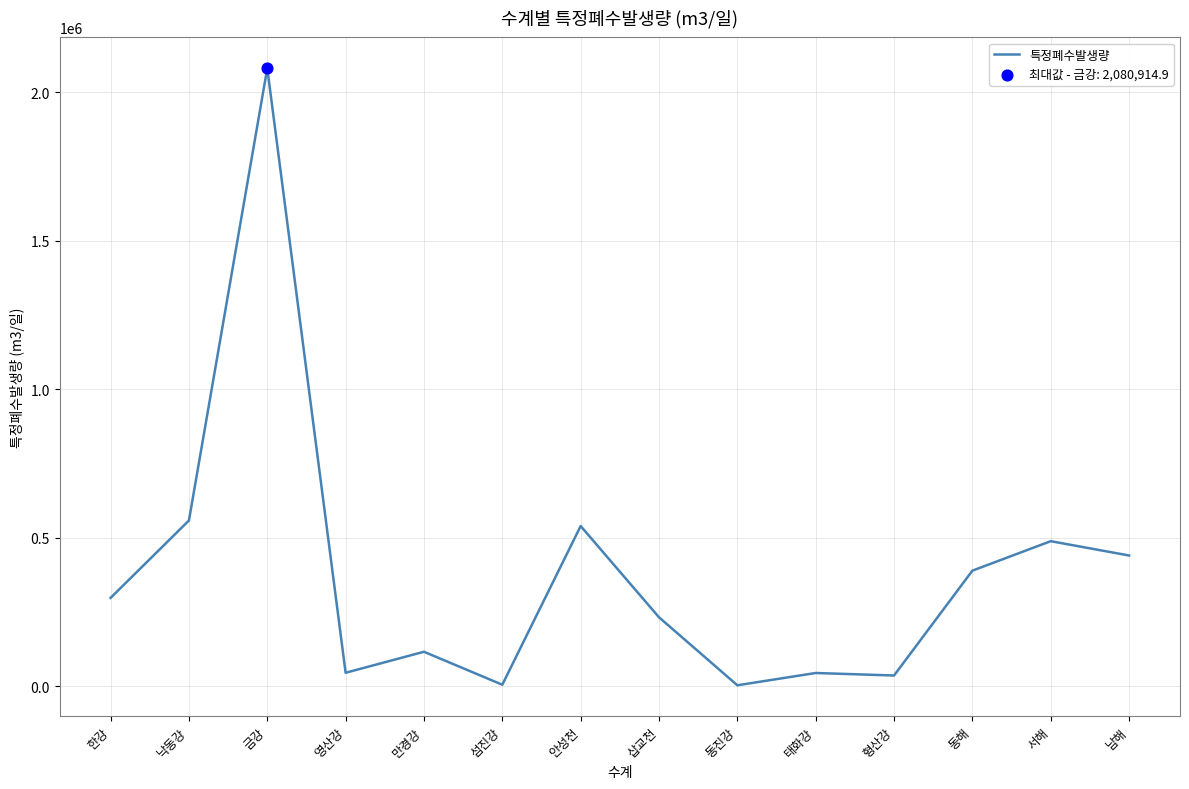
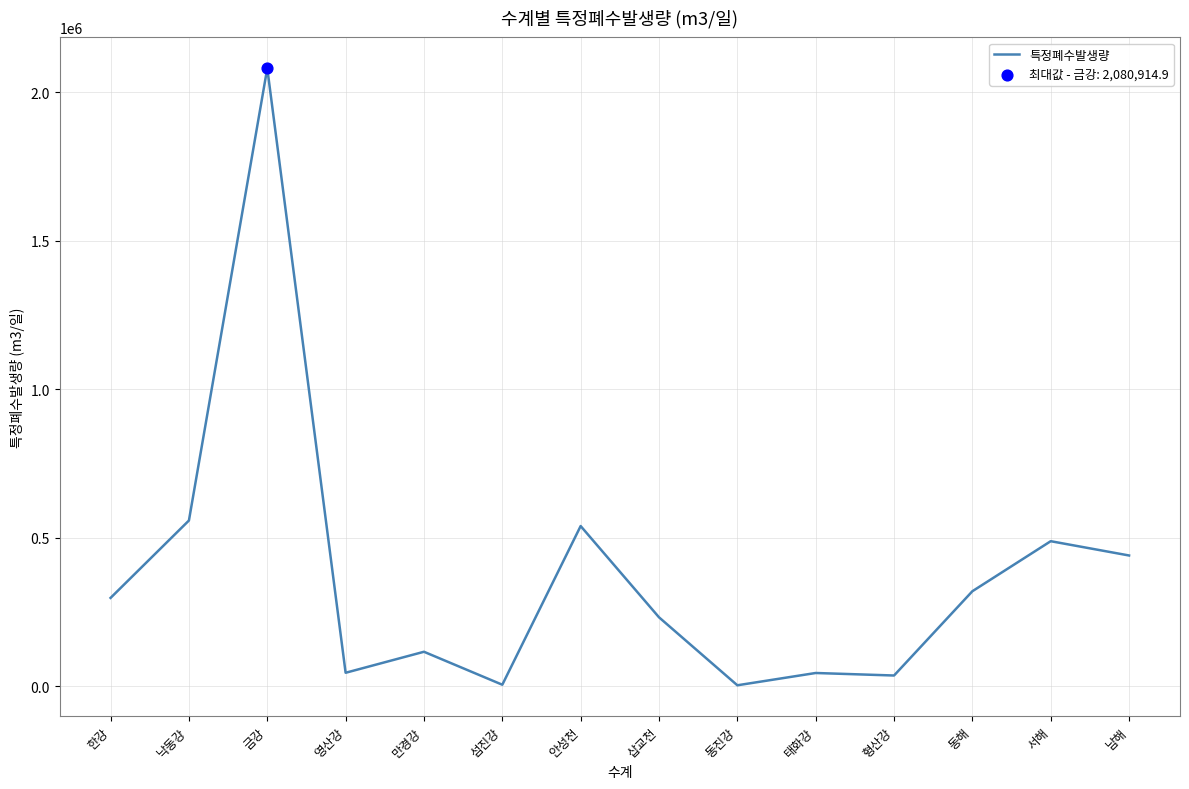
  {
    "특정폐수발생량": {
      "한강": 300000,
      "낙동강": 560000,
      "영산강": 50000,
      "만경강": 120000,
      "섬진강": 10000,
      "안성천": 540000,
      "삽교천": 230000,
      "동진강": 0,
      "태화강": 40000,
      "형산강": 40000,
-     "동해": 390000,
+     "동해": 320000,
      "서해": 490000,
      "남해": 440000
    }
  }
